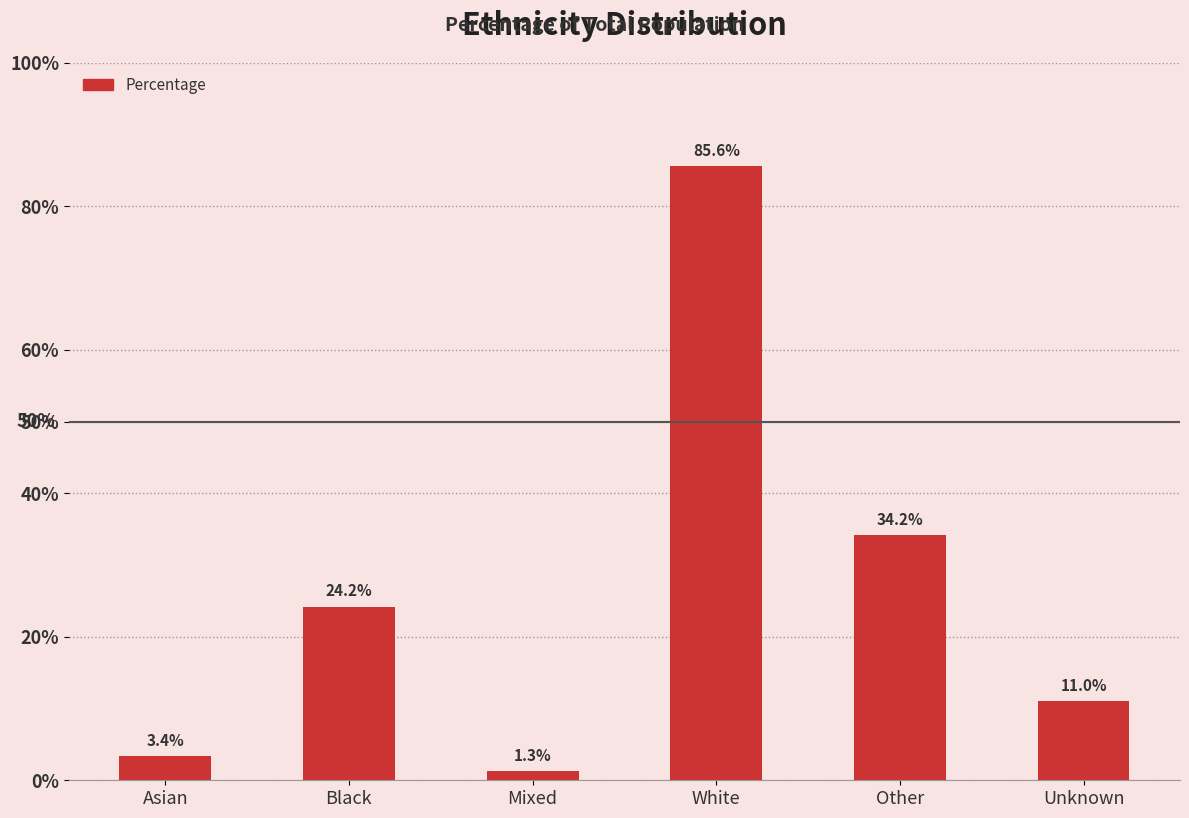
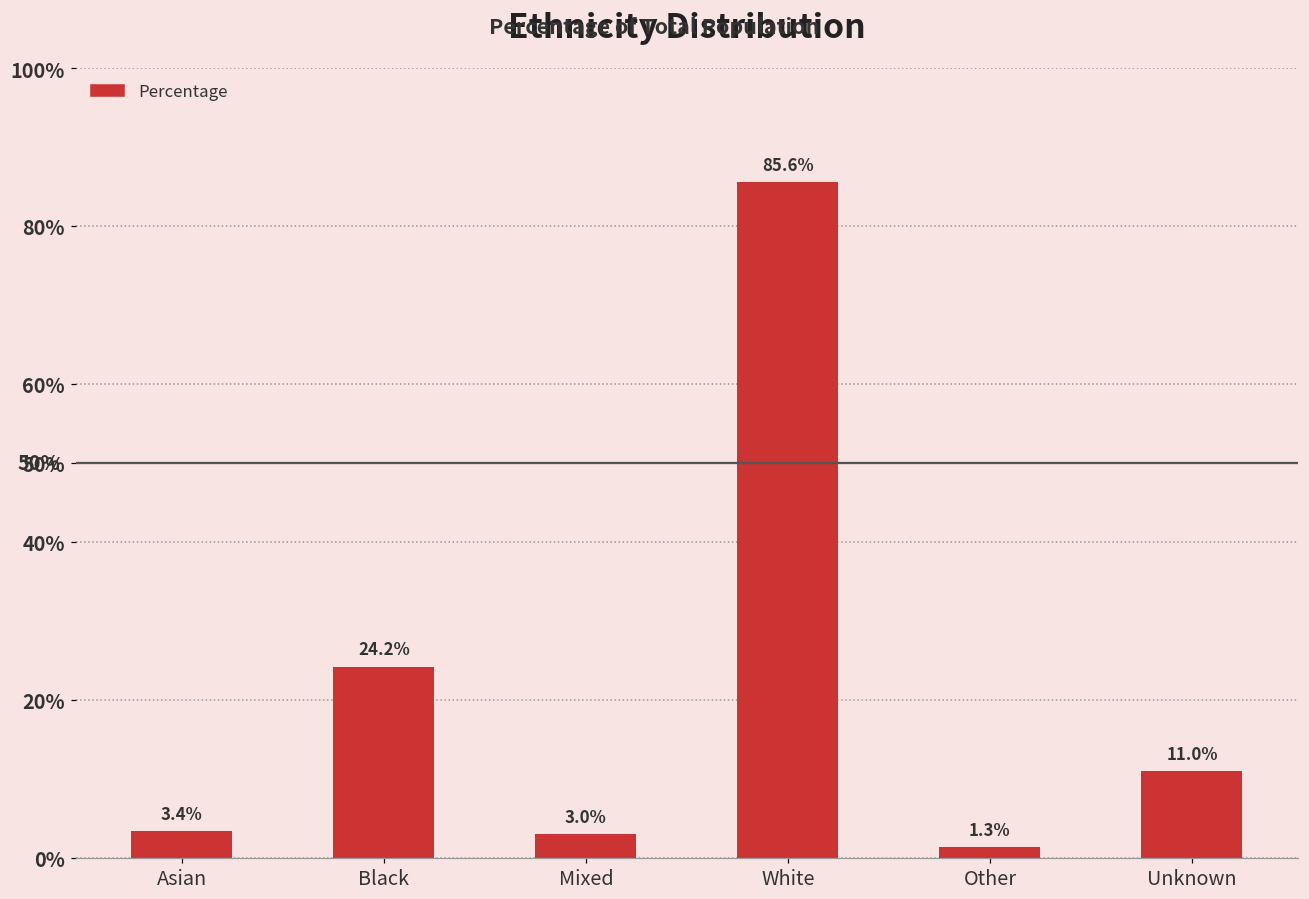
  {
    "Asian": "3.4%",
    "Black": "24.2%",
-   "Mixed": "1.3%",
+   "Mixed": "3.0%",
    "White": "85.6%",
-   "Other": "34.2%",
+   "Other": "1.3%",
    "Unknown": "11.0%"
  }
